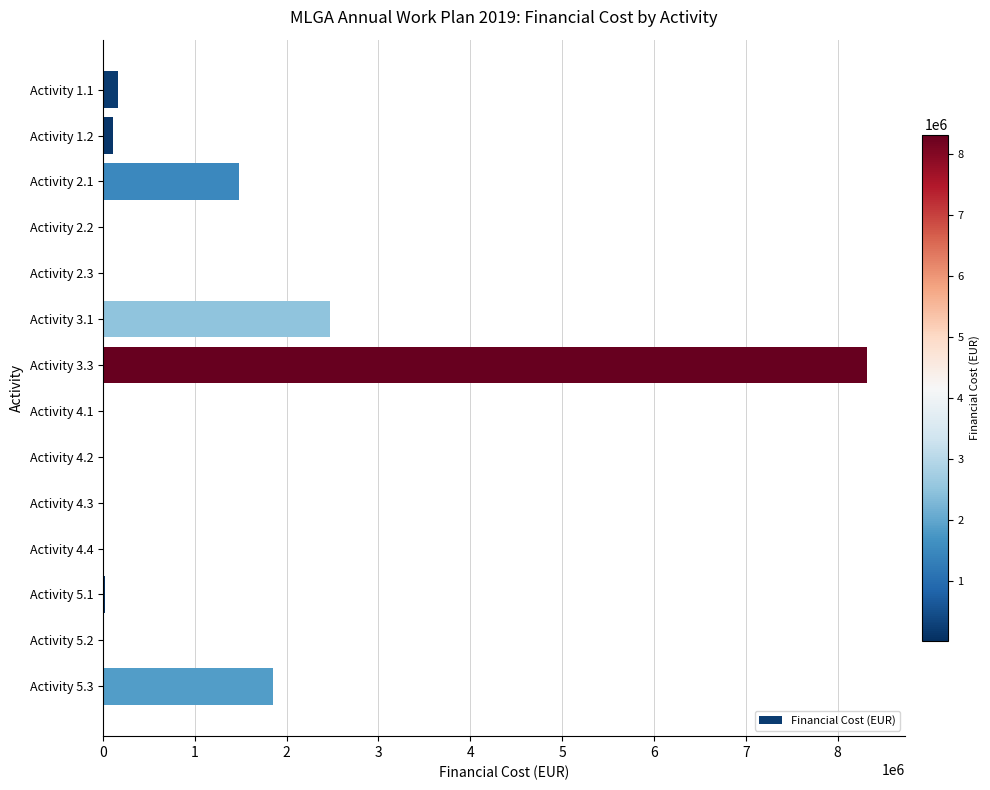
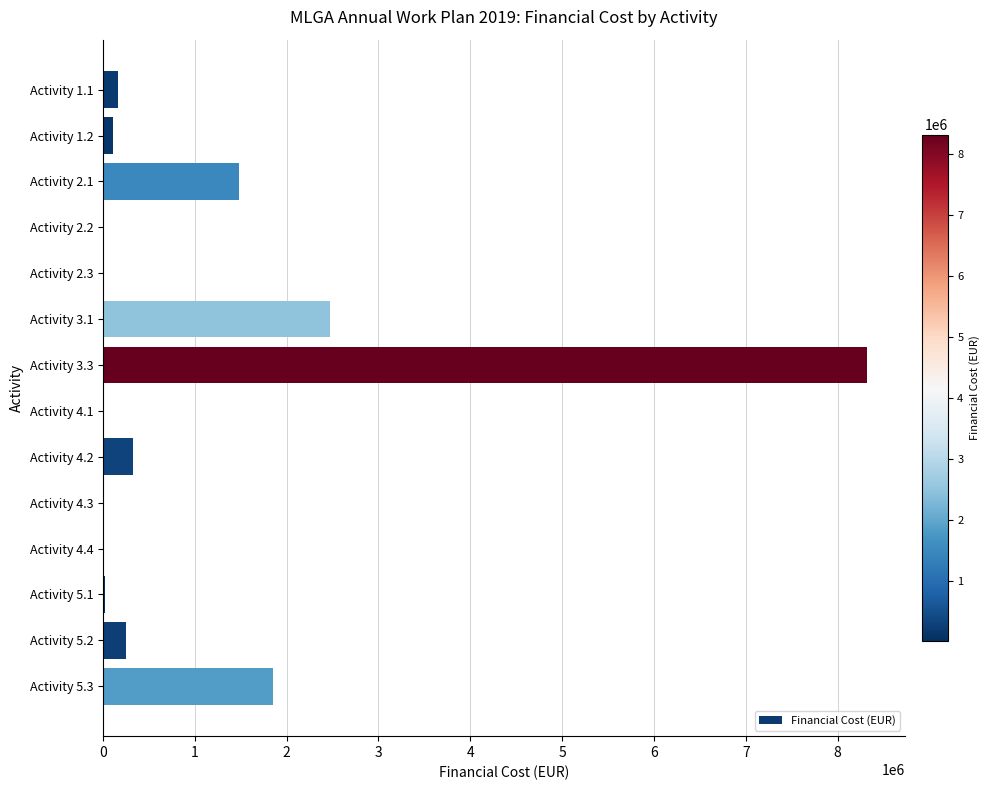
  {
    "Activity 1.1": 200000,
    "Activity 1.2": 100000,
    "Activity 2.1": 1500000,
    "Activity 3.1": 2500000,
    "Activity 3.3": 8300000,
-   "Activity 4.2": 0,
-   "Activity 5.2": 0,
+   "Activity 4.2": 300000,
+   "Activity 5.2": 300000,
    "Activity 5.3": 1900000
  }
